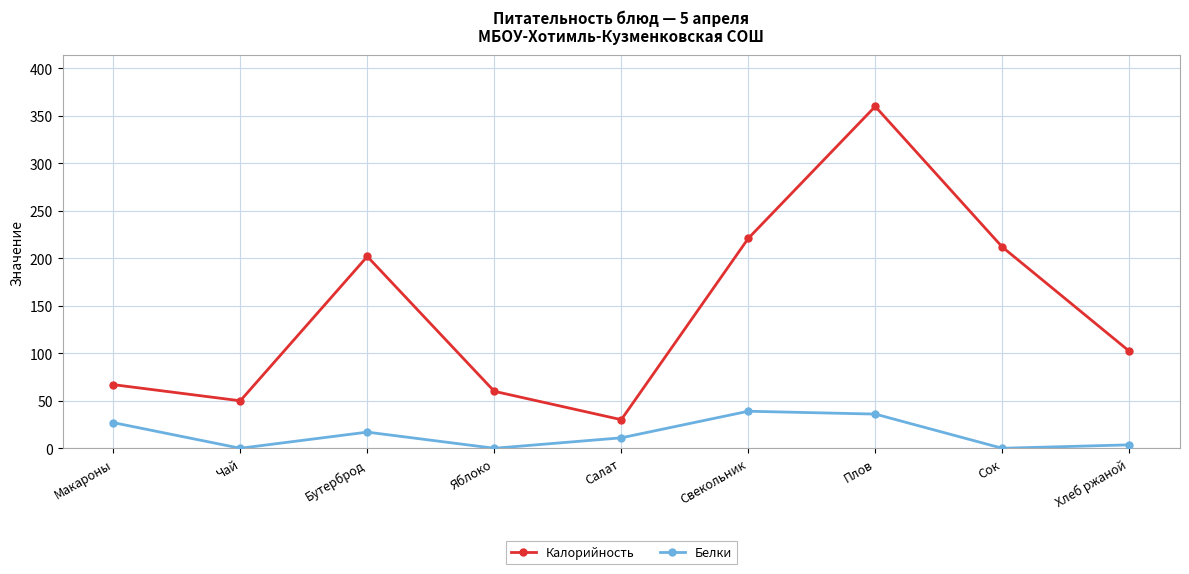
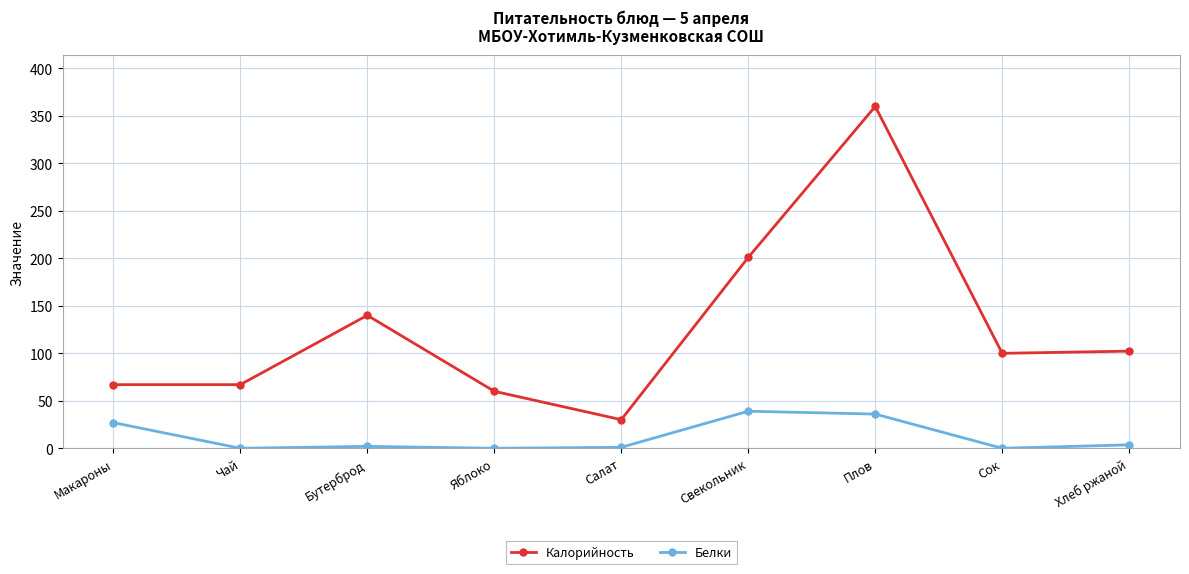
  {
    "Калорийность": {
      "Макароны": 70,
-     "Чай": 50,
-     "Бутерброд": 200,
+     "Чай": 70,
+     "Бутерброд": 140,
      "Яблоко": 60,
      "Салат": 30,
-     "Свекольник": 220,
+     "Свекольник": 200,
      "Плов": 360,
-     "Сок": 210,
+     "Сок": 100,
      "Хлеб ржаной": 100
    },
    "Белки": {
      "Макароны": 30,
      "Чай": 0,
-     "Бутерброд": 20,
+     "Бутерброд": 0,
      "Яблоко": 0,
-     "Салат": 10,
+     "Салат": 0,
      "Свекольник": 40,
      "Плов": 40,
      "Сок": 0,
      "Хлеб ржаной": 0
    }
  }
